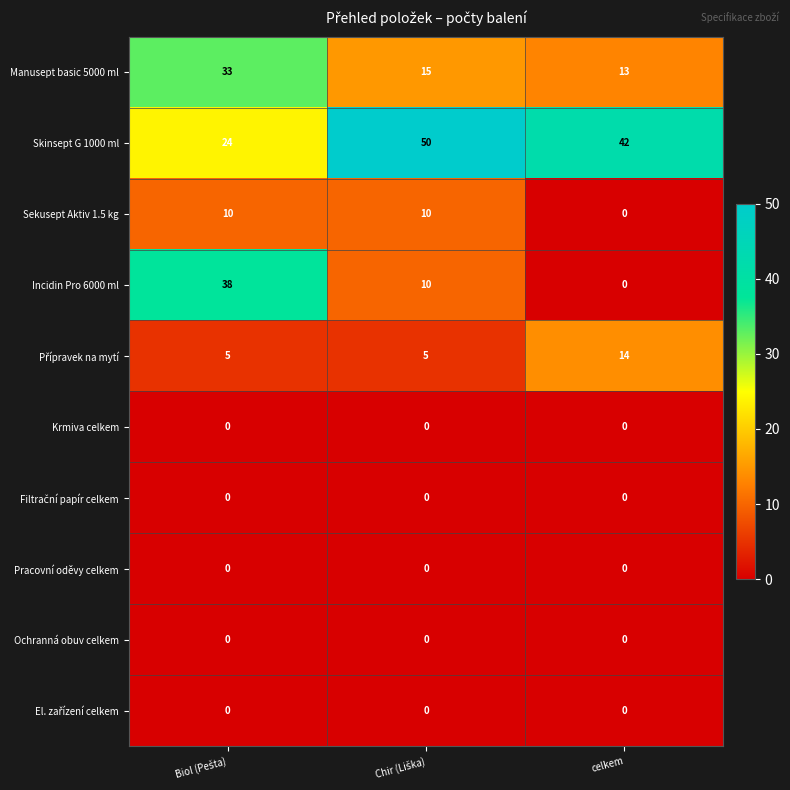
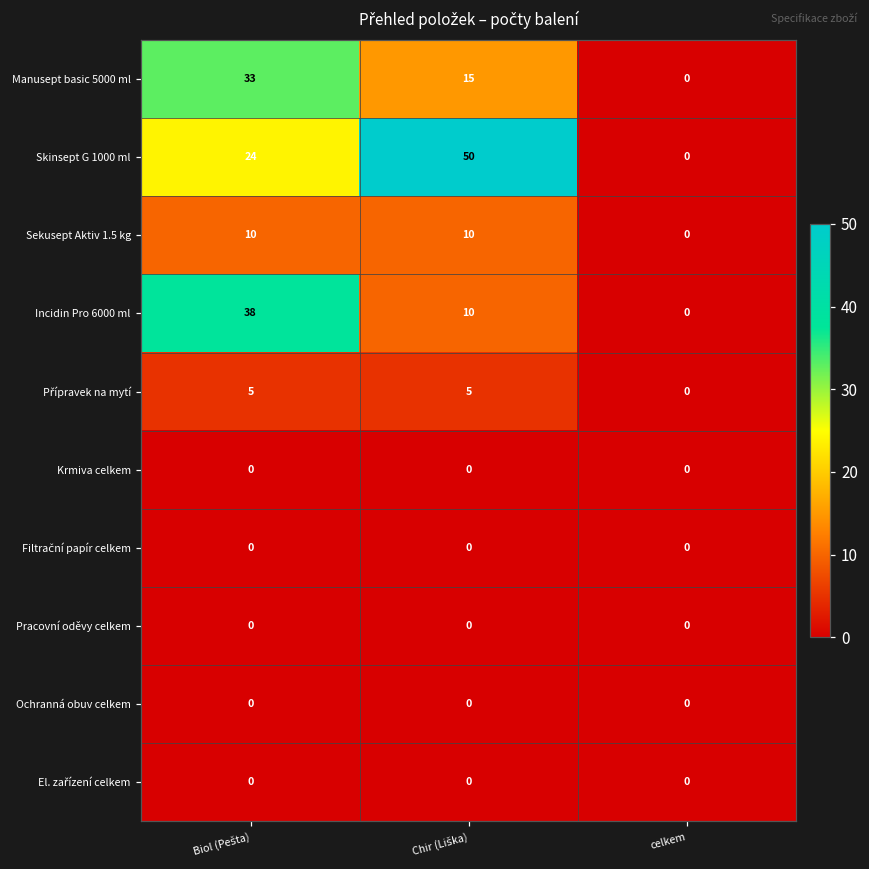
  {
    "Manusept basic 5000 ml": {
      "Biol (Pešta)": 33,
      "Chir (Liška)": 15,
-     "celkem": 13
+     "celkem": 0
    },
    "Skinsept G 1000 ml": {
      "Biol (Pešta)": 24,
      "Chir (Liška)": 50,
-     "celkem": 42
+     "celkem": 0
    },
    "Sekusept Aktiv 1.5 kg": {
      "Biol (Pešta)": 10,
      "Chir (Liška)": 10,
      "celkem": 0
    },
    "Incidin Pro 6000 ml": {
      "Biol (Pešta)": 38,
      "Chir (Liška)": 10,
      "celkem": 0
    },
    "Přípravek na mytí": {
      "Biol (Pešta)": 5,
      "Chir (Liška)": 5,
-     "celkem": 14
+     "celkem": 0
    },
    "Krmiva celkem": {
      "Biol (Pešta)": 0,
      "Chir (Liška)": 0,
      "celkem": 0
    },
    "Filtrační papír celkem": {
      "Biol (Pešta)": 0,
      "Chir (Liška)": 0,
      "celkem": 0
    },
    "Pracovní oděvy celkem": {
      "Biol (Pešta)": 0,
      "Chir (Liška)": 0,
      "celkem": 0
    },
    "Ochranná obuv celkem": {
      "Biol (Pešta)": 0,
      "Chir (Liška)": 0,
      "celkem": 0
    },
    "El. zařízení celkem": {
      "Biol (Pešta)": 0,
      "Chir (Liška)": 0,
      "celkem": 0
    }
  }
